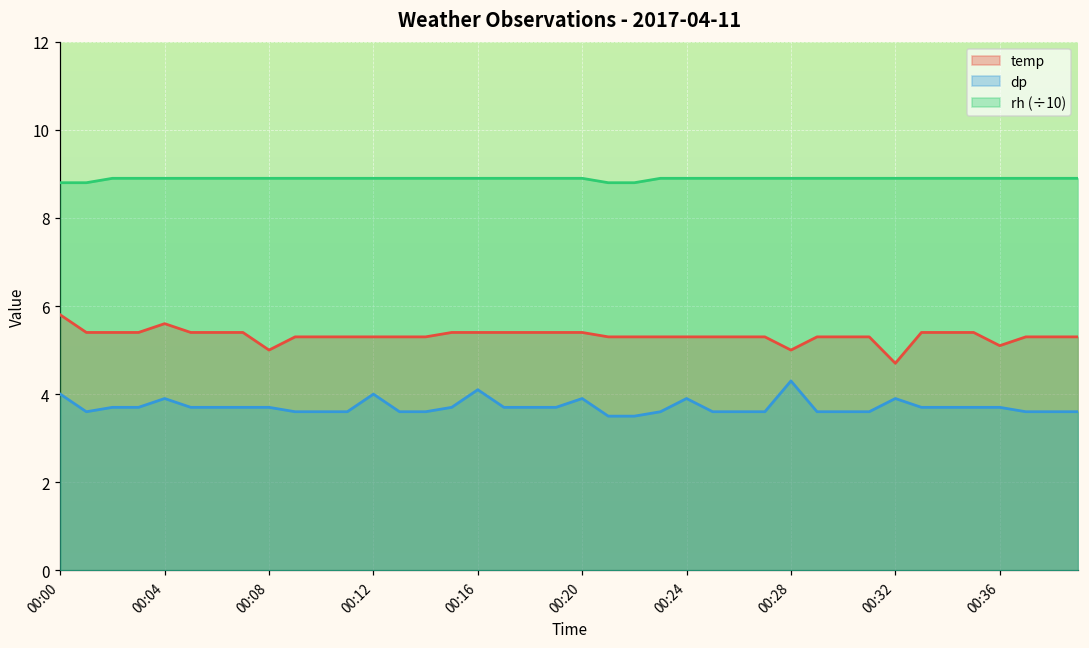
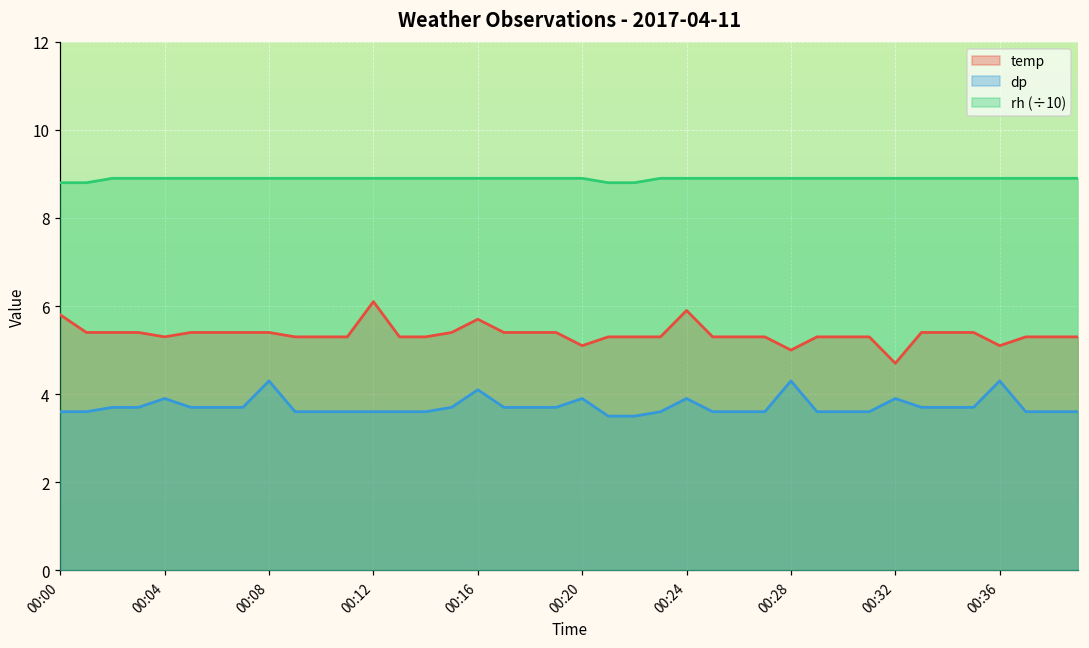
  {
    "temp": {
      "00:00": 5.8,
-     "00:04": 5.6,
-     "00:08": 5.0,
-     "00:12": 5.3,
-     "00:16": 5.4,
-     "00:20": 5.4,
-     "00:24": 5.3,
+     "00:04": 5.3,
+     "00:08": 5.4,
+     "00:12": 6.1,
+     "00:16": 5.7,
+     "00:20": 5.1,
+     "00:24": 5.9,
      "00:28": 5.0,
      "00:32": 4.7,
      "00:36": 5.1
    },
    "dp": {
-     "00:00": 4.0,
+     "00:00": 3.6,
      "00:04": 3.9,
-     "00:08": 3.7,
-     "00:12": 4.0,
+     "00:08": 4.3,
+     "00:12": 3.6,
      "00:16": 4.1,
      "00:20": 3.9,
      "00:24": 3.9,
      "00:28": 4.3,
      "00:32": 3.9,
-     "00:36": 3.7
+     "00:36": 4.3
    },
    "rh (÷10)": {
      "00:00": 8.8,
      "00:04": 8.9,
      "00:08": 8.9,
      "00:12": 8.9,
      "00:16": 8.9,
      "00:20": 8.9,
      "00:24": 8.9,
      "00:28": 8.9,
      "00:32": 8.9,
      "00:36": 8.9
    }
  }
